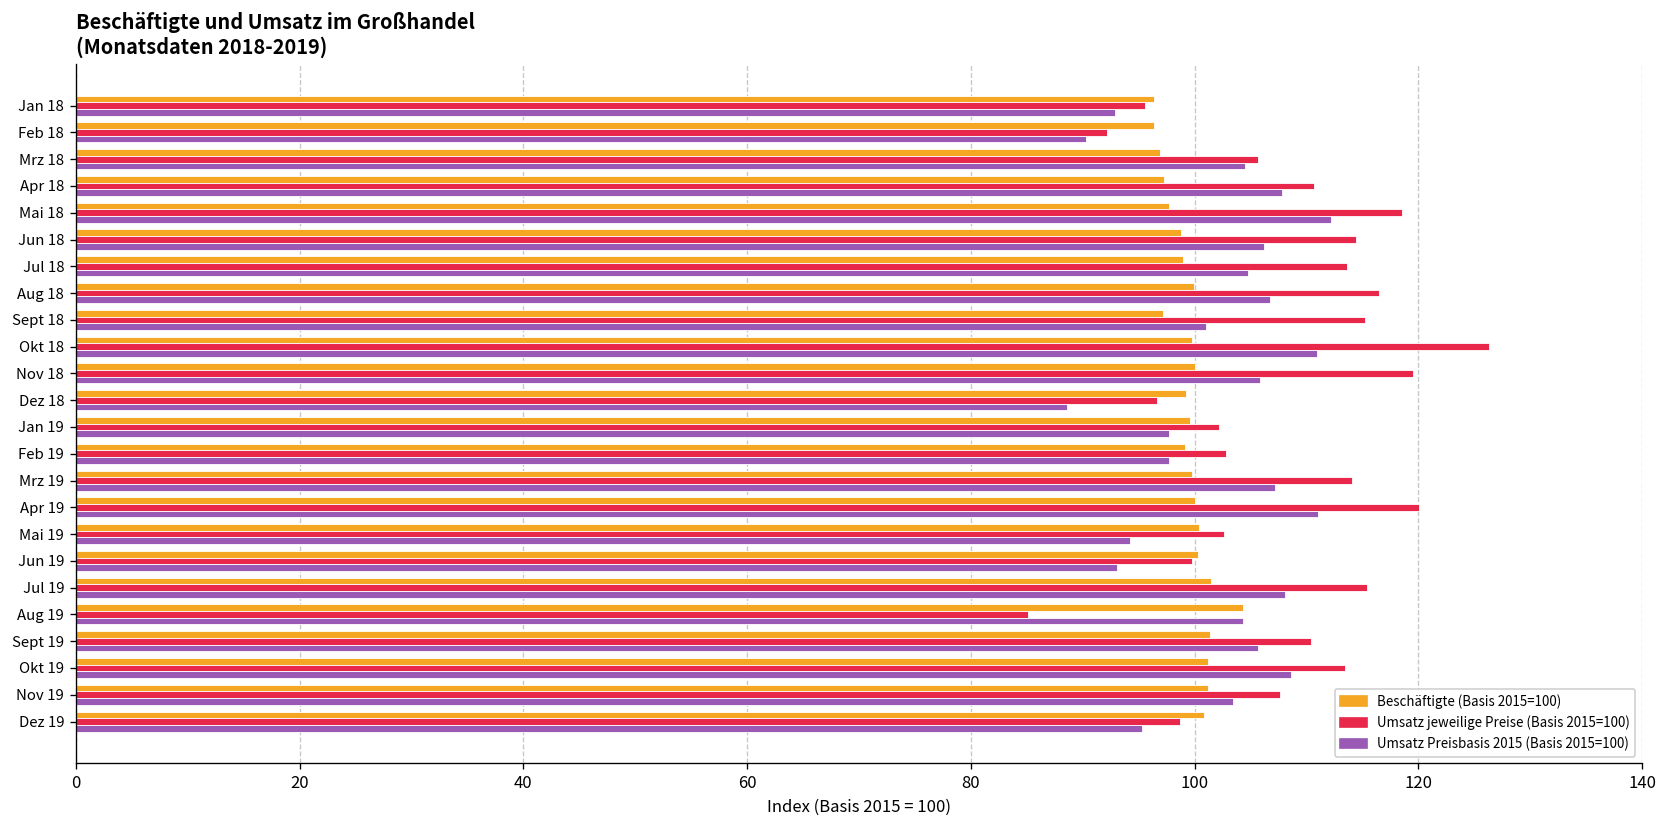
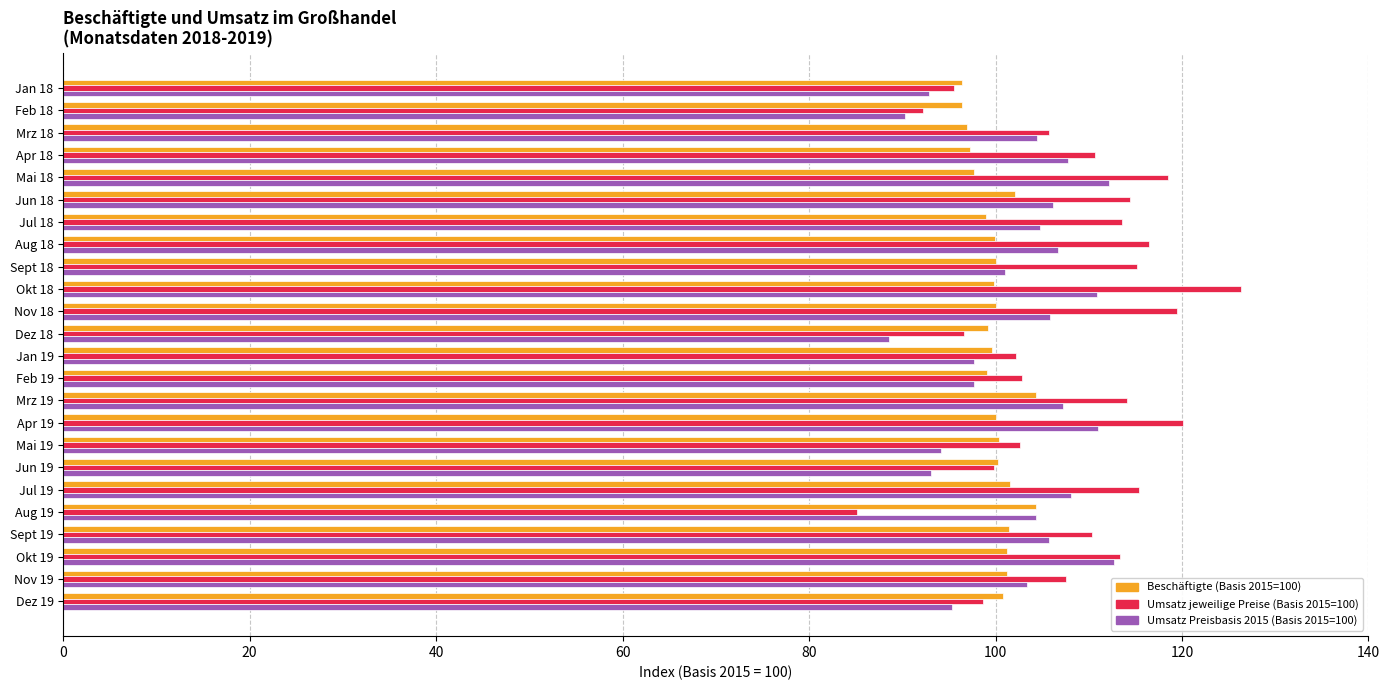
  {
    "Beschäftigte (Basis 2015=100)": {
      "Jan 18": 96,
      "Feb 18": 96,
      "Mrz 18": 97,
      "Apr 18": 97,
      "Mai 18": 98,
-     "Jun 18": 99,
+     "Jun 18": 102,
      "Jul 18": 99,
      "Aug 18": 100,
-     "Sept 18": 97,
+     "Sept 18": 100,
      "Okt 18": 100,
      "Nov 18": 100,
      "Dez 18": 99,
      "Jan 19": 100,
      "Feb 19": 99,
-     "Mrz 19": 100,
+     "Mrz 19": 104,
      "Apr 19": 100,
      "Mai 19": 100,
      "Jun 19": 100,
      "Jul 19": 102,
      "Aug 19": 104,
      "Sept 19": 101,
      "Okt 19": 101,
      "Nov 19": 101,
      "Dez 19": 101
    },
    "Umsatz jeweilige Preise (Basis 2015=100)": {
      "Jan 18": 96,
      "Feb 18": 92,
      "Mrz 18": 106,
      "Apr 18": 111,
      "Mai 18": 119,
      "Jun 18": 114,
      "Jul 18": 114,
      "Aug 18": 117,
      "Sept 18": 115,
      "Okt 18": 126,
      "Nov 18": 120,
      "Dez 18": 97,
      "Jan 19": 102,
      "Feb 19": 103,
      "Mrz 19": 114,
      "Apr 19": 120,
      "Mai 19": 103,
      "Jun 19": 100,
      "Jul 19": 115,
      "Aug 19": 85,
      "Sept 19": 110,
      "Okt 19": 113,
      "Nov 19": 108,
      "Dez 19": 99
    },
    "Umsatz Preisbasis 2015 (Basis 2015=100)": {
      "Jan 18": 93,
      "Feb 18": 90,
      "Mrz 18": 105,
      "Apr 18": 108,
      "Mai 18": 112,
      "Jun 18": 106,
      "Jul 18": 105,
      "Aug 18": 107,
      "Sept 18": 101,
      "Okt 18": 111,
      "Nov 18": 106,
      "Dez 18": 89,
      "Jan 19": 98,
      "Feb 19": 98,
      "Mrz 19": 107,
      "Apr 19": 111,
      "Mai 19": 94,
      "Jun 19": 93,
      "Jul 19": 108,
      "Aug 19": 104,
      "Sept 19": 106,
-     "Okt 19": 109,
+     "Okt 19": 113,
      "Nov 19": 103,
      "Dez 19": 95
    }
  }
